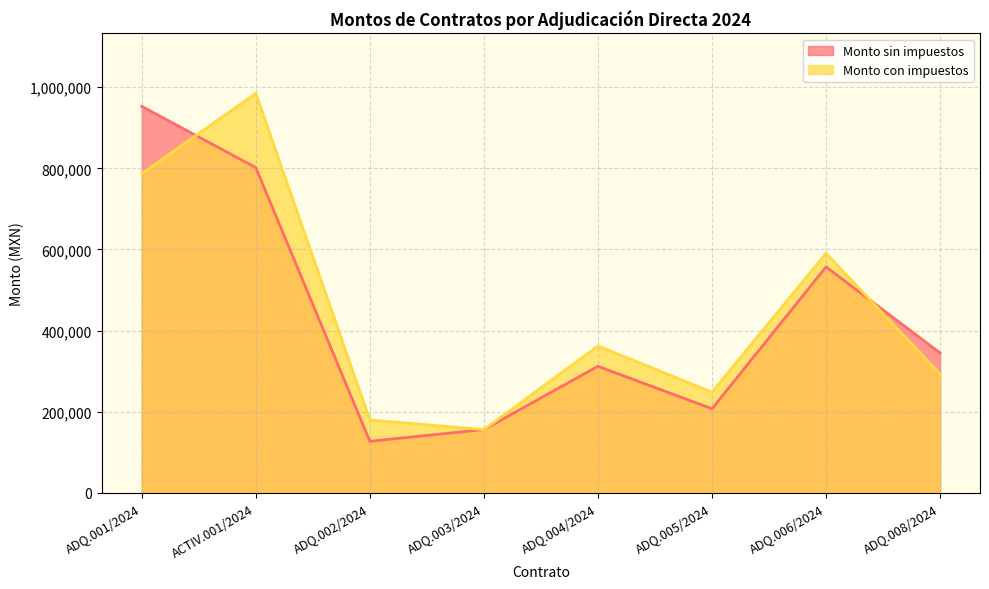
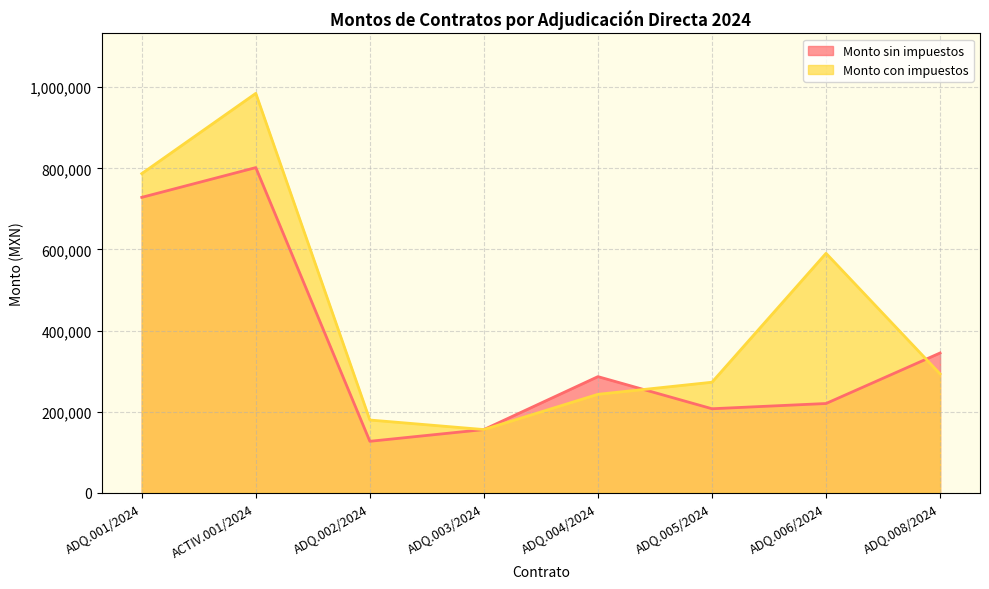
  {
    "Monto sin impuestos": {
-     "ADQ.001/2024": "950,000",
+     "ADQ.001/2024": "730,000",
      "ACTIV.001/2024": "800,000",
      "ADQ.002/2024": "130,000",
-     "ADQ.004/2024": "310,000",
+     "ADQ.004/2024": "290,000",
      "ADQ.005/2024": "210,000",
-     "ADQ.006/2024": "560,000",
+     "ADQ.006/2024": "220,000",
      "ADQ.008/2024": "340,000"
    },
    "Monto con impuestos": {
      "ADQ.001/2024": "790,000",
      "ACTIV.001/2024": "980,000",
      "ADQ.002/2024": "180,000",
-     "ADQ.004/2024": "360,000",
-     "ADQ.005/2024": "250,000",
+     "ADQ.004/2024": "240,000",
+     "ADQ.005/2024": "270,000",
      "ADQ.006/2024": "590,000",
      "ADQ.008/2024": "290,000"
    }
  }
